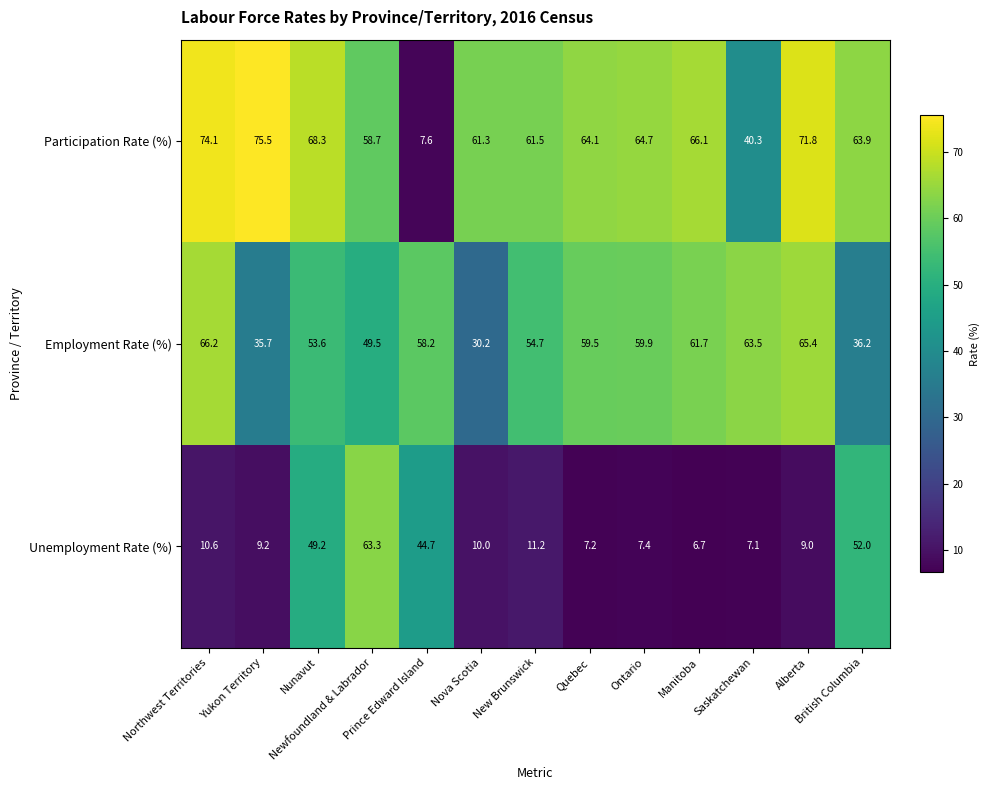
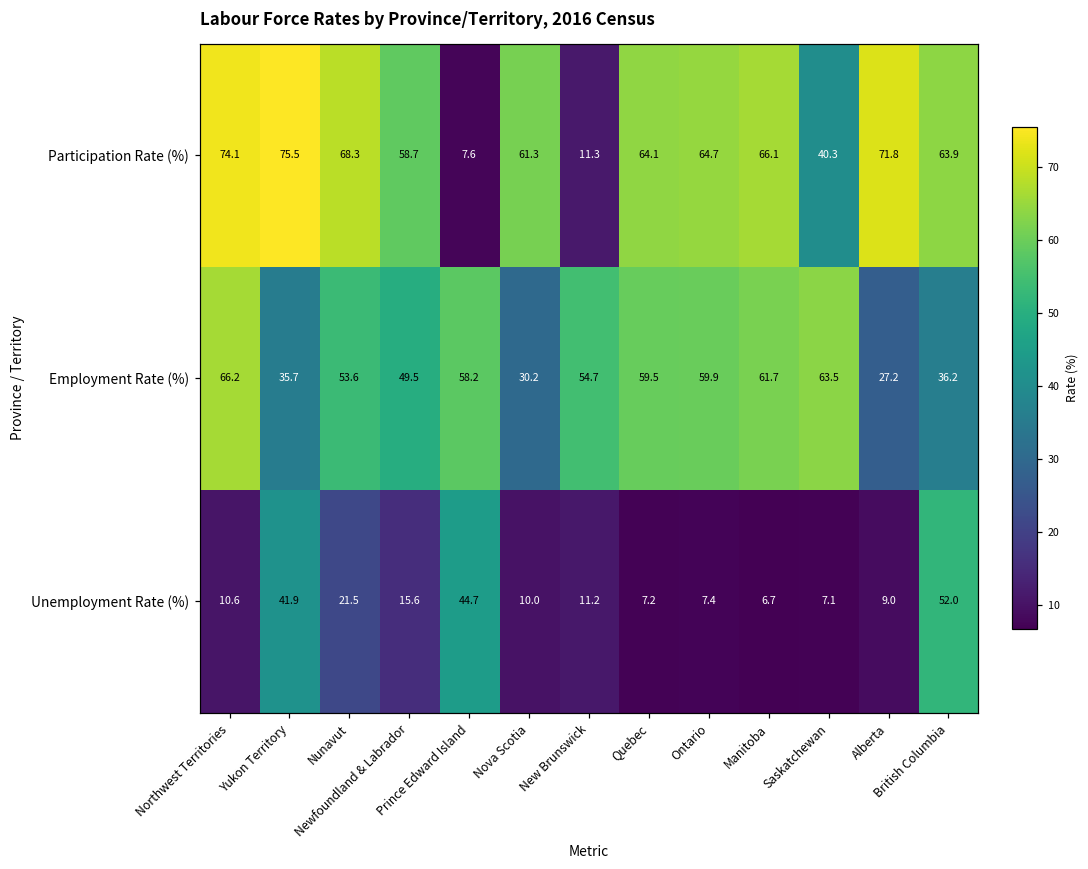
  {
    "Participation Rate (%)": {
      "Northwest Territories": 74.1,
      "Yukon Territory": 75.5,
      "Nunavut": 68.3,
      "Newfoundland & Labrador": 58.7,
      "Prince Edward Island": 7.6,
      "Nova Scotia": 61.3,
-     "New Brunswick": 61.5,
+     "New Brunswick": 11.3,
      "Quebec": 64.1,
      "Ontario": 64.7,
      "Manitoba": 66.1,
      "Saskatchewan": 40.3,
      "Alberta": 71.8,
      "British Columbia": 63.9
    },
    "Employment Rate (%)": {
      "Northwest Territories": 66.2,
      "Yukon Territory": 35.7,
      "Nunavut": 53.6,
      "Newfoundland & Labrador": 49.5,
      "Prince Edward Island": 58.2,
      "Nova Scotia": 30.2,
      "New Brunswick": 54.7,
      "Quebec": 59.5,
      "Ontario": 59.9,
      "Manitoba": 61.7,
      "Saskatchewan": 63.5,
-     "Alberta": 65.4,
+     "Alberta": 27.2,
      "British Columbia": 36.2
    },
    "Unemployment Rate (%)": {
      "Northwest Territories": 10.6,
-     "Yukon Territory": 9.2,
-     "Nunavut": 49.2,
-     "Newfoundland & Labrador": 63.3,
+     "Yukon Territory": 41.9,
+     "Nunavut": 21.5,
+     "Newfoundland & Labrador": 15.6,
      "Prince Edward Island": 44.7,
      "Nova Scotia": 10.0,
      "New Brunswick": 11.2,
      "Quebec": 7.2,
      "Ontario": 7.4,
      "Manitoba": 6.7,
      "Saskatchewan": 7.1,
      "Alberta": 9.0,
      "British Columbia": 52.0
    }
  }
